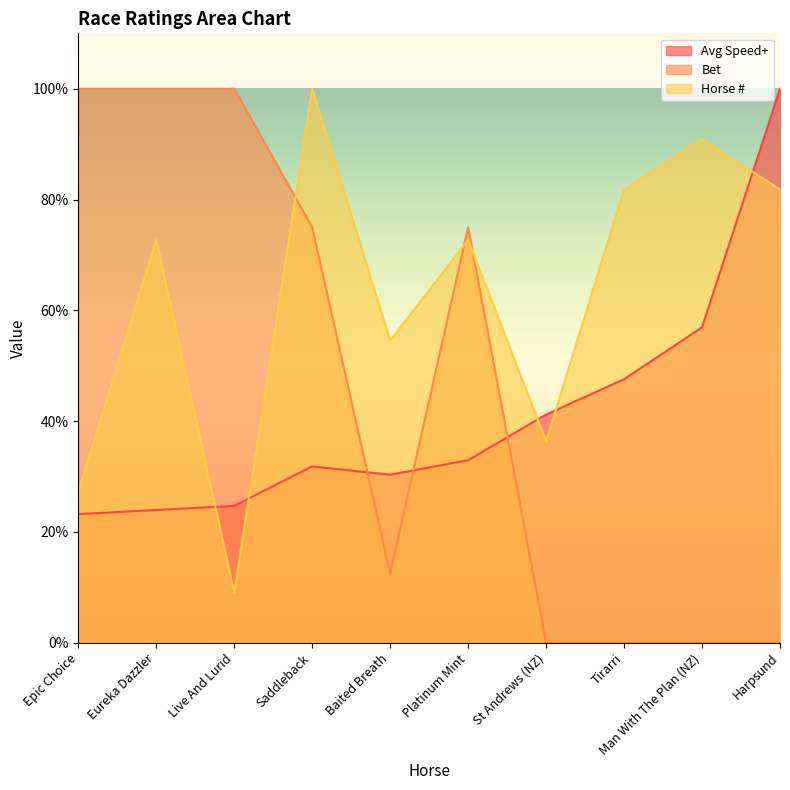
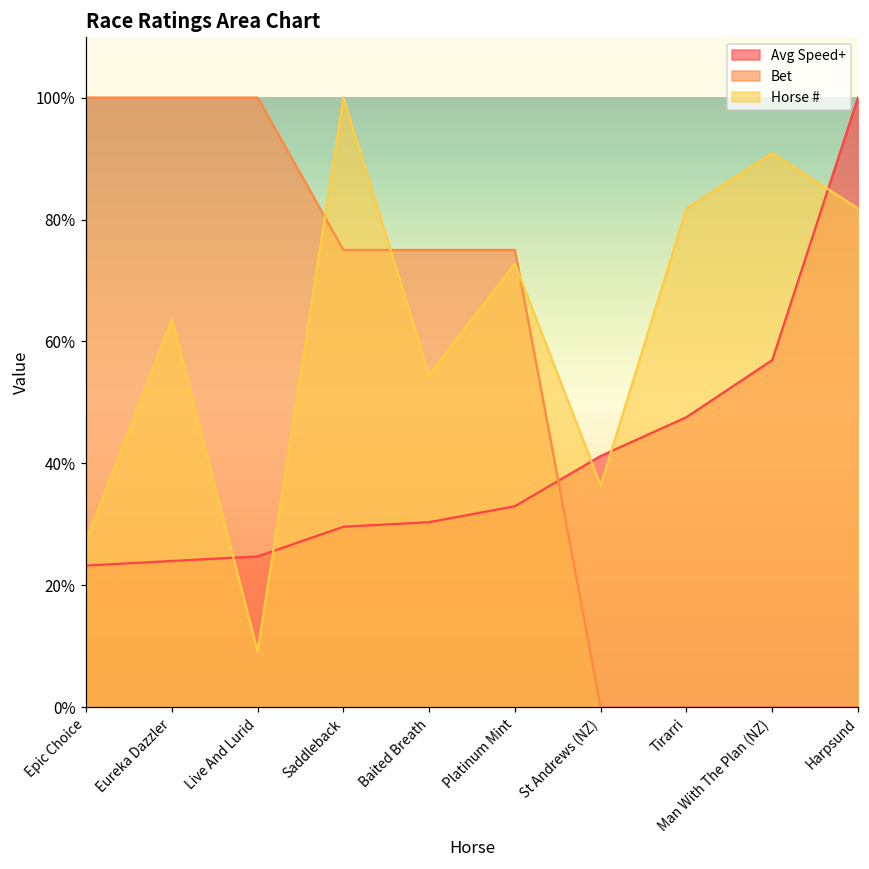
  {
    "Avg Speed+": {
      "Epic Choice": "23%",
      "Eureka Dazzler": "24%",
      "Live And Lurid": "25%",
-     "Saddleback": "32%",
+     "Saddleback": "30%",
      "Baited Breath": "30%",
      "Platinum Mint": "33%",
      "St Andrews (NZ)": "41%",
      "Tirarri": "48%",
      "Man With The Plan (NZ)": "57%",
      "Harpsund": "100%"
    },
    "Bet": {
      "Epic Choice": "100%",
      "Eureka Dazzler": "100%",
      "Live And Lurid": "100%",
      "Saddleback": "75%",
-     "Baited Breath": "13%",
+     "Baited Breath": "75%",
      "Platinum Mint": "75%",
      "St Andrews (NZ)": "0%",
      "Tirarri": "0%",
      "Man With The Plan (NZ)": "0%",
      "Harpsund": "0%"
    },
    "Horse #": {
      "Epic Choice": "27%",
-     "Eureka Dazzler": "73%",
+     "Eureka Dazzler": "64%",
      "Live And Lurid": "9%",
      "Saddleback": "100%",
      "Baited Breath": "55%",
      "Platinum Mint": "73%",
      "St Andrews (NZ)": "36%",
      "Tirarri": "82%",
      "Man With The Plan (NZ)": "91%",
      "Harpsund": "82%"
    }
  }
